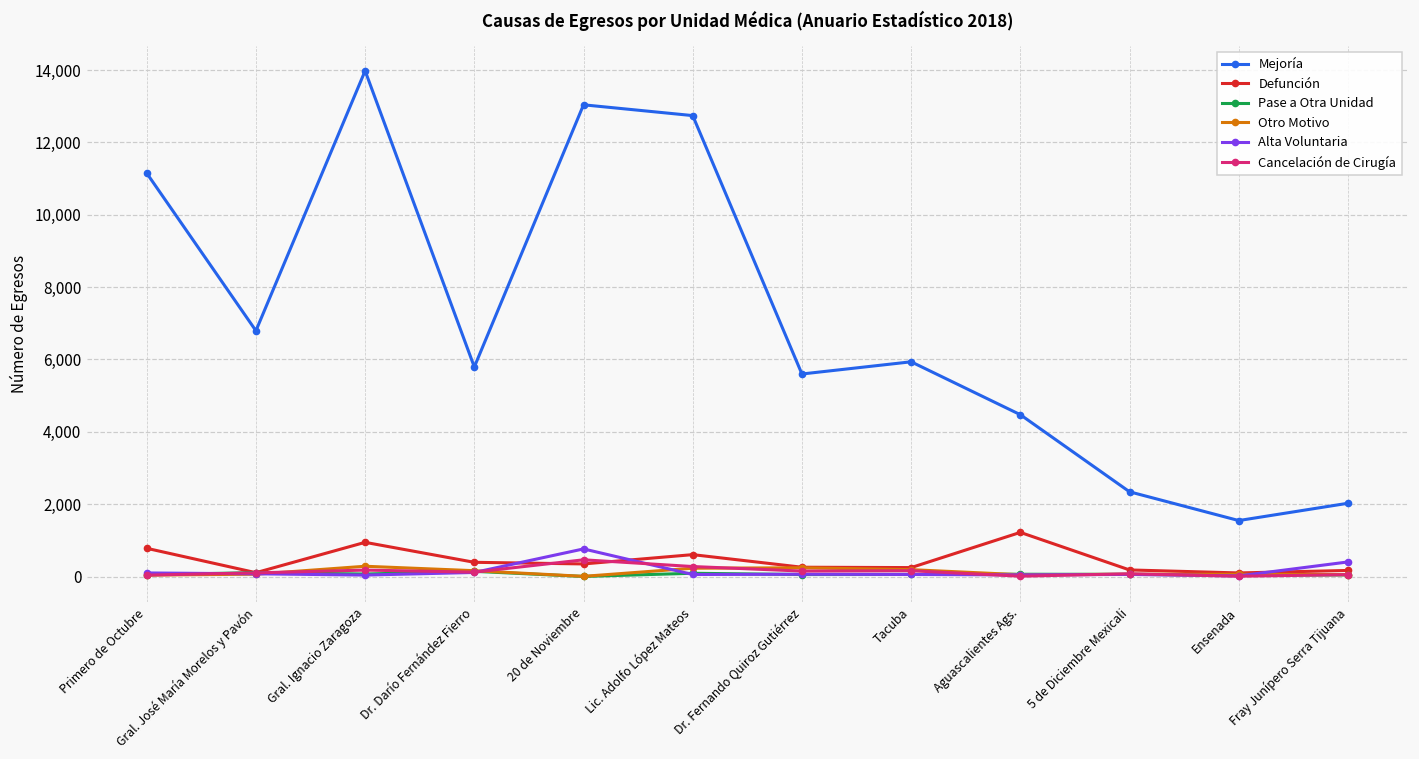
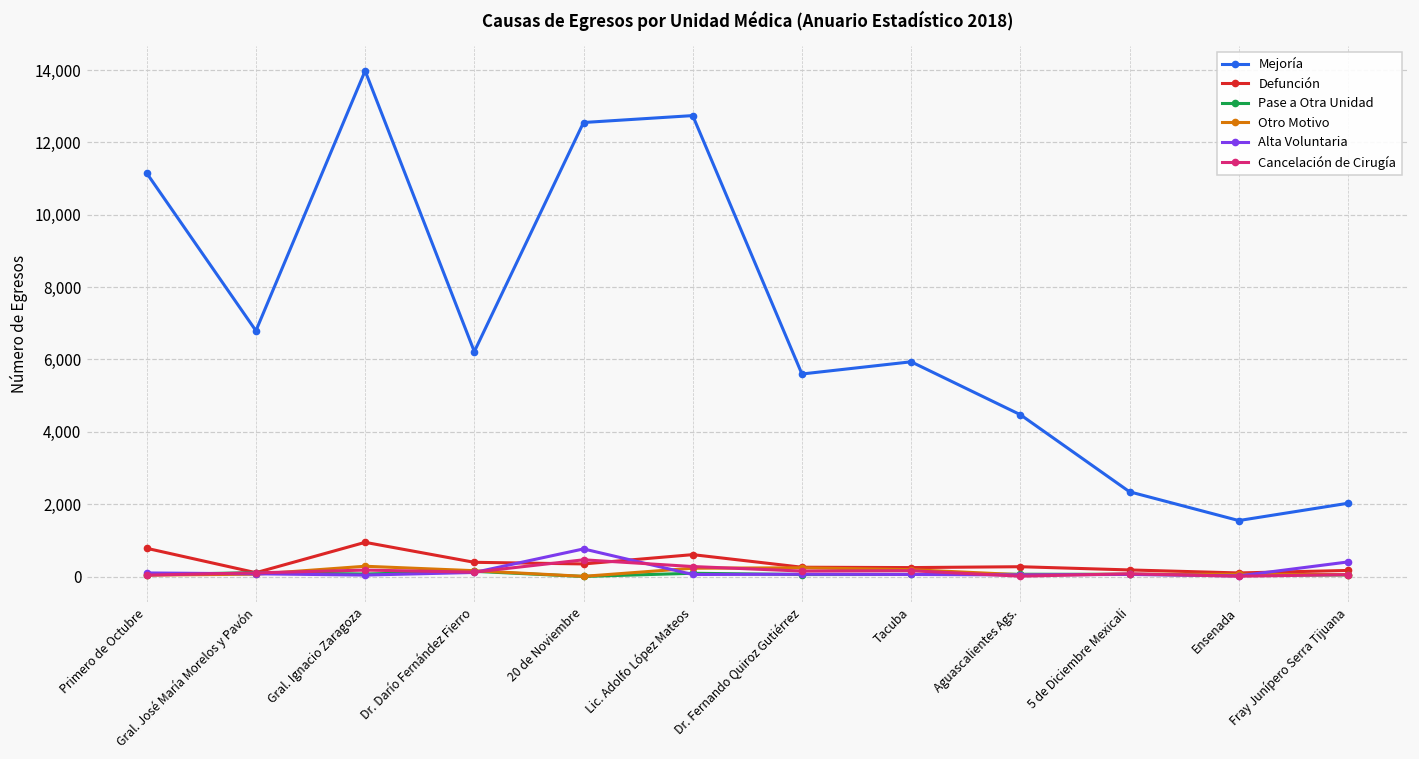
  {
    "Mejoría": {
      "Primero de Octubre": "11,100",
      "Gral. José María Morelos y Pavón": "6,800",
      "Gral. Ignacio Zaragoza": "14,000",
-     "Dr. Darío Fernández Fierro": "5,800",
-     "20 de Noviembre": "13,000",
+     "Dr. Darío Fernández Fierro": "6,200",
+     "20 de Noviembre": "12,500",
      "Lic. Adolfo López Mateos": "12,700",
      "Dr. Fernando Quiroz Gutiérrez": "5,600",
      "Tacuba": "5,900",
      "Aguascalientes Ags.": "4,500",
      "5 de Diciembre Mexicali": "2,300",
      "Ensenada": "1,500",
      "Fray Junípero Serra Tijuana": "2,000"
    },
    "Defunción": {
      "Primero de Octubre": "800",
      "Gral. Ignacio Zaragoza": "900",
      "Dr. Darío Fernández Fierro": "400",
      "20 de Noviembre": "300",
      "Lic. Adolfo López Mateos": "600",
-     "Aguascalientes Ags.": "1,200",
+     "Aguascalientes Ags.": "300",
      "5 de Diciembre Mexicali": "200",
      "Fray Junípero Serra Tijuana": "200"
    },
    "Otro Motivo": {
      "Gral. Ignacio Zaragoza": "300"
    },
    "Alta Voluntaria": {
      "20 de Noviembre": "800",
      "Fray Junípero Serra Tijuana": "400"
    },
    "Cancelación de Cirugía": {
      "Gral. Ignacio Zaragoza": "200",
      "20 de Noviembre": "500",
      "Dr. Fernando Quiroz Gutiérrez": "200"
    }
  }
